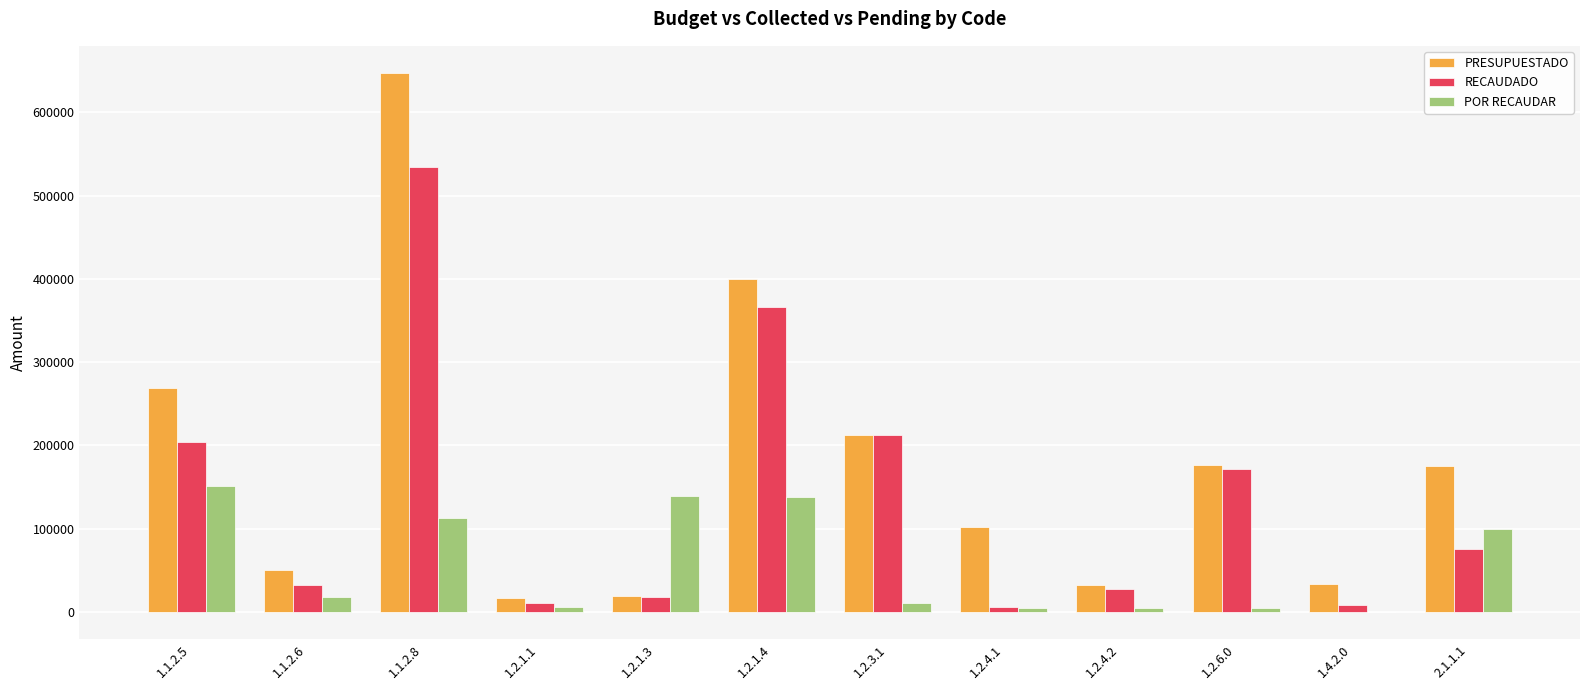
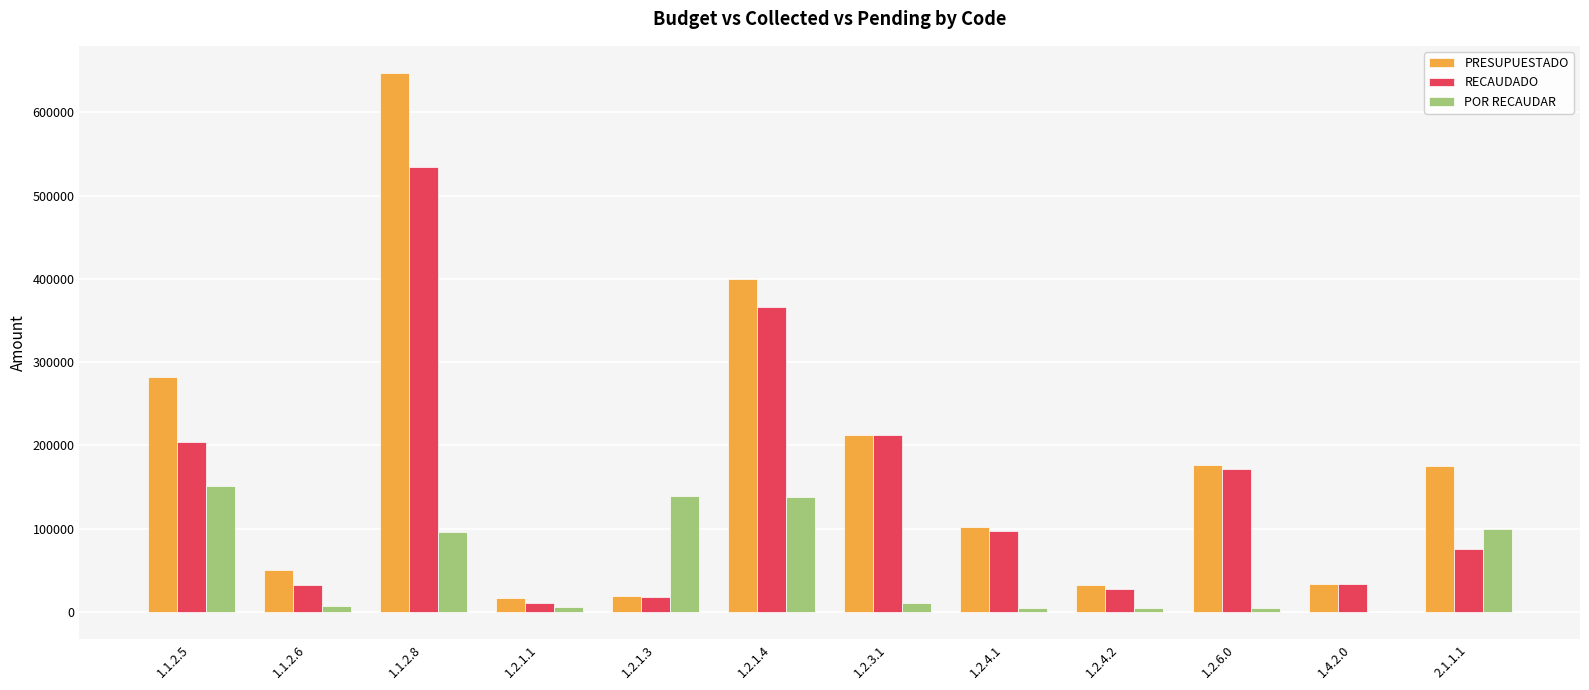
  {
    "PRESUPUESTADO": {
-     "1.1.2.5": 270000,
+     "1.1.2.5": 280000,
      "1.1.2.6": 50000,
      "1.1.2.8": 650000,
      "1.2.1.1": 20000,
      "1.2.1.3": 20000,
      "1.2.1.4": 400000,
      "1.2.3.1": 210000,
      "1.2.4.1": 100000,
      "1.2.4.2": 30000,
      "1.2.6.0": 180000,
      "1.4.2.0": 30000,
      "2.1.1.1": 180000
    },
    "RECAUDADO": {
      "1.1.2.5": 200000,
      "1.1.2.6": 30000,
      "1.1.2.8": 530000,
      "1.2.1.1": 10000,
      "1.2.1.3": 20000,
      "1.2.1.4": 370000,
      "1.2.3.1": 210000,
-     "1.2.4.1": 10000,
+     "1.2.4.1": 100000,
      "1.2.4.2": 30000,
      "1.2.6.0": 170000,
-     "1.4.2.0": 10000,
+     "1.4.2.0": 30000,
      "2.1.1.1": 80000
    },
    "POR RECAUDAR": {
      "1.1.2.5": 150000,
-     "1.1.2.6": 20000,
-     "1.1.2.8": 110000,
+     "1.1.2.6": 10000,
+     "1.1.2.8": 100000,
      "1.2.1.1": 10000,
      "1.2.1.3": 140000,
      "1.2.1.4": 140000,
      "1.2.3.1": 10000,
      "1.2.4.1": 0,
      "1.2.4.2": 0,
      "1.2.6.0": 0,
      "2.1.1.1": 100000
    }
  }
